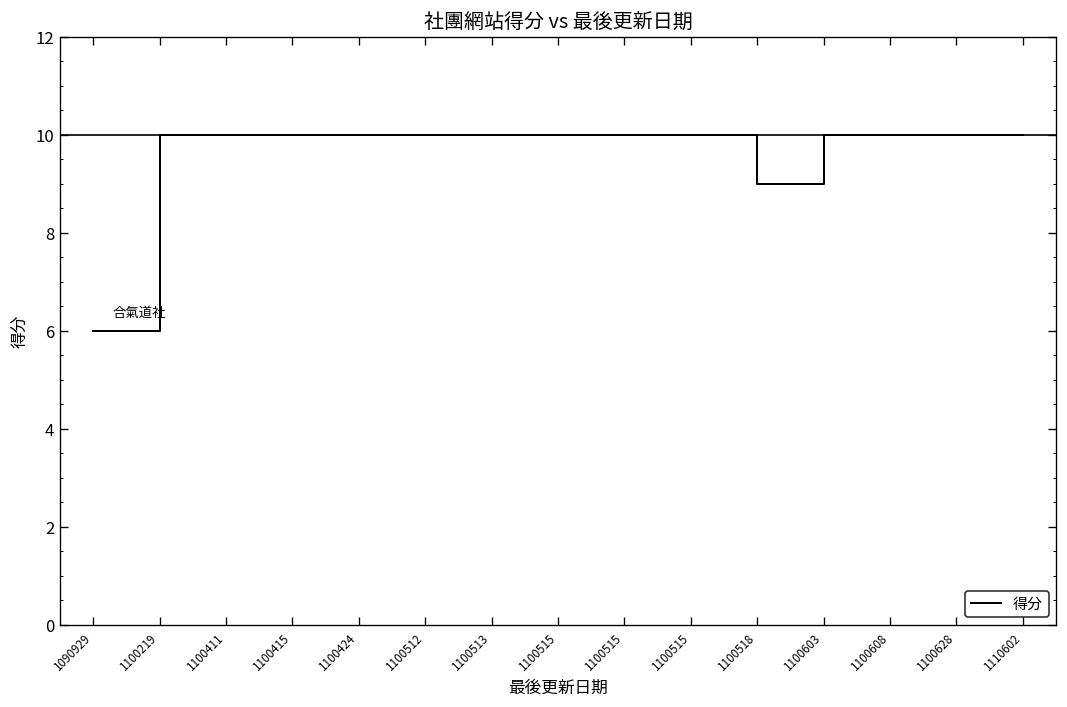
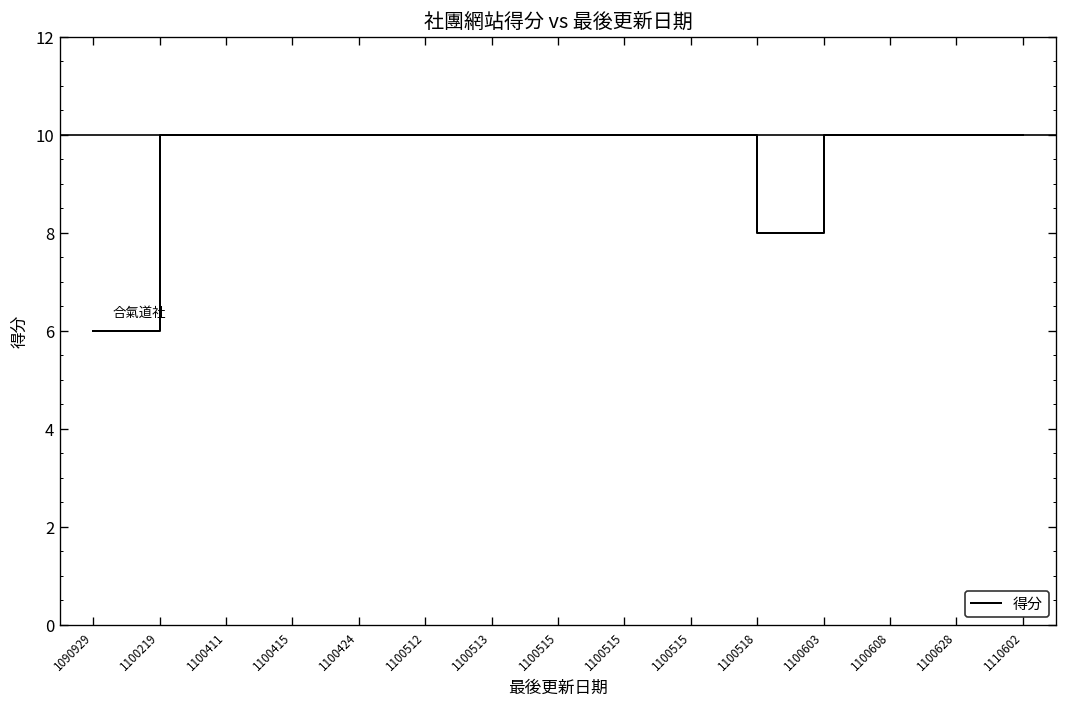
  {
    "1090929": 6,
    "1100219": 10,
    "1100411": 10,
    "1100415": 10,
    "1100424": 10,
    "1100512": 10,
    "1100513": 10,
-   "1100518": 9,
+   "1100518": 8,
    "1100603": 10,
    "1100608": 10,
    "1100628": 10,
    "1110602": 10
  }
